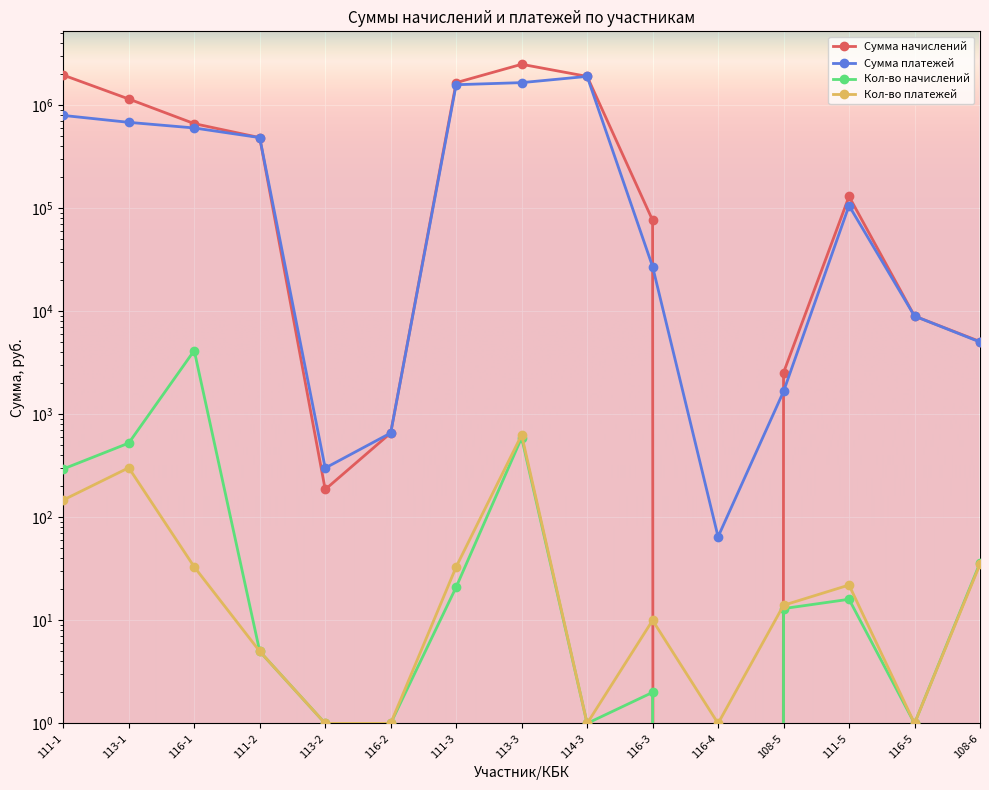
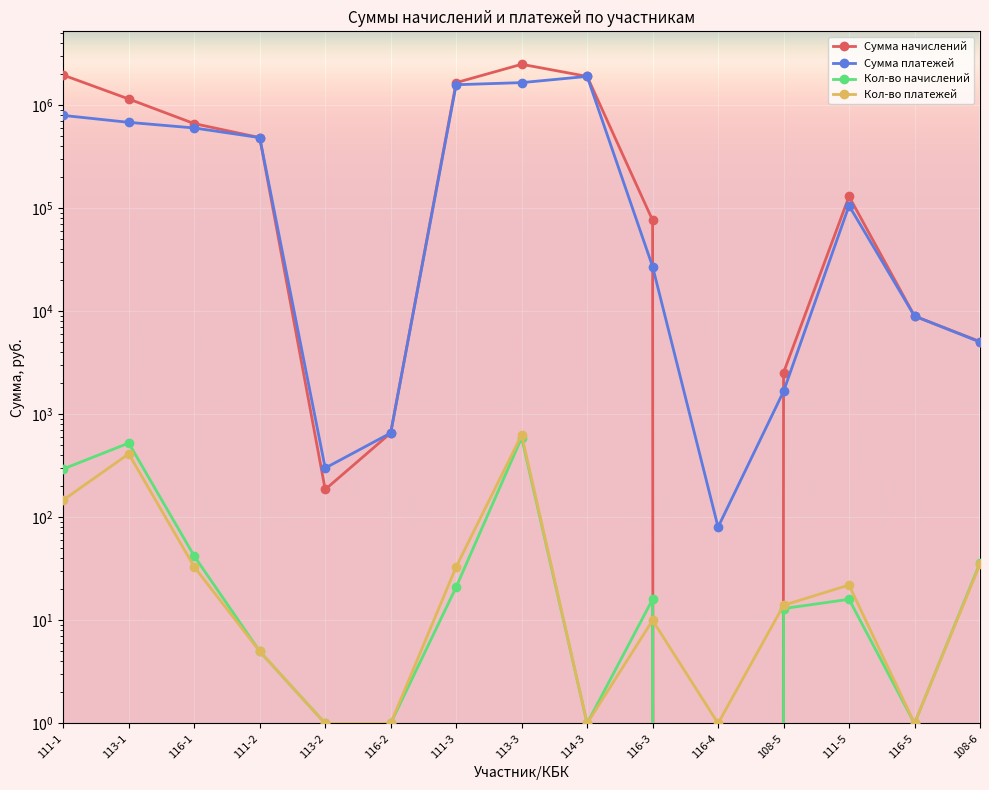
  {
    "Сумма начислений": {
      "111-1": 1900000,
      "113-1": 1100000,
      "116-1": 700000,
      "113-2": 190,
      "113-3": 2500000,
      "116-3": 80000,
      "108-5": 2500,
      "111-5": 130000
    },
    "Сумма платежей": {
      "111-1": 800000,
      "113-1": 700000,
      "116-1": 600000,
      "113-2": 300,
      "113-3": 1600000,
      "116-3": 27000,
-     "116-4": 60,
+     "116-4": 80,
      "108-5": 1700,
      "111-5": 110000
    },
    "Кол-во начислений": {
      "111-1": 290,
      "113-1": 500,
-     "116-1": 4100,
+     "116-1": 42,
      "111-3": 21,
      "113-3": 600,
-     "116-3": 2,
+     "116-3": 16,
      "108-5": 13,
      "111-5": 16
    },
    "Кол-во платежей": {
      "111-1": 150,
-     "113-1": 300,
+     "113-1": 410,
      "116-1": 33,
      "111-3": 33,
      "113-3": 600,
      "116-3": 10,
      "116-4": 1,
      "108-5": 14,
      "111-5": 22
    }
  }
